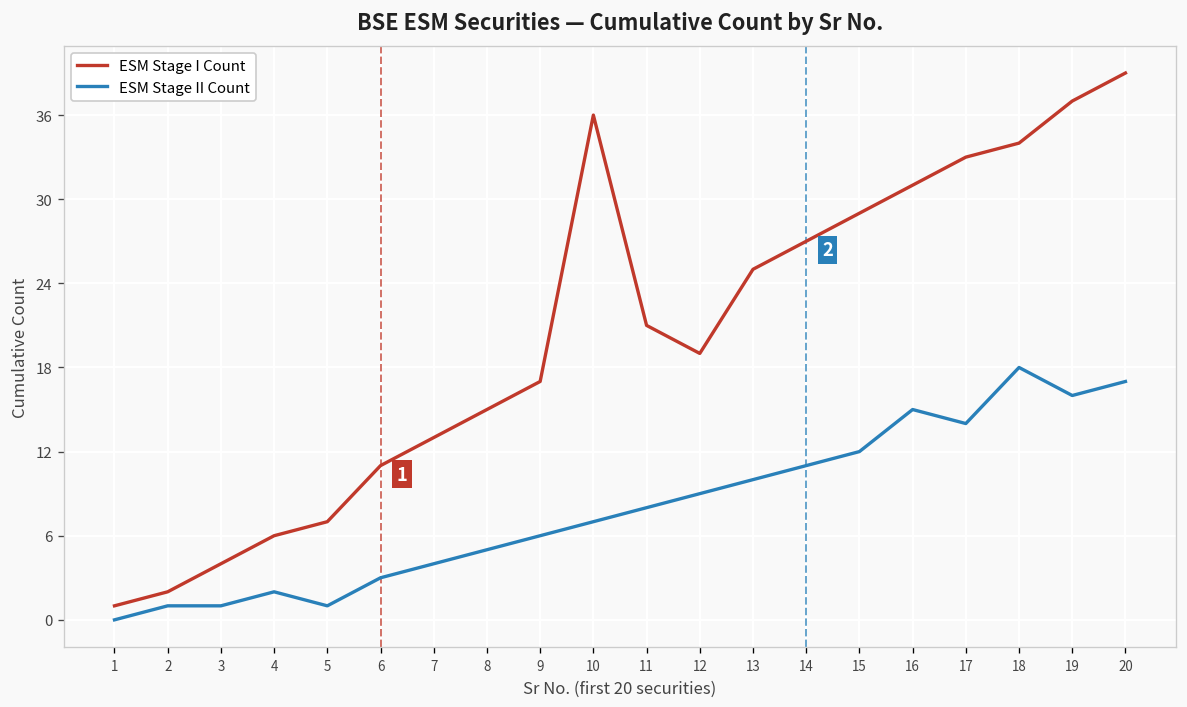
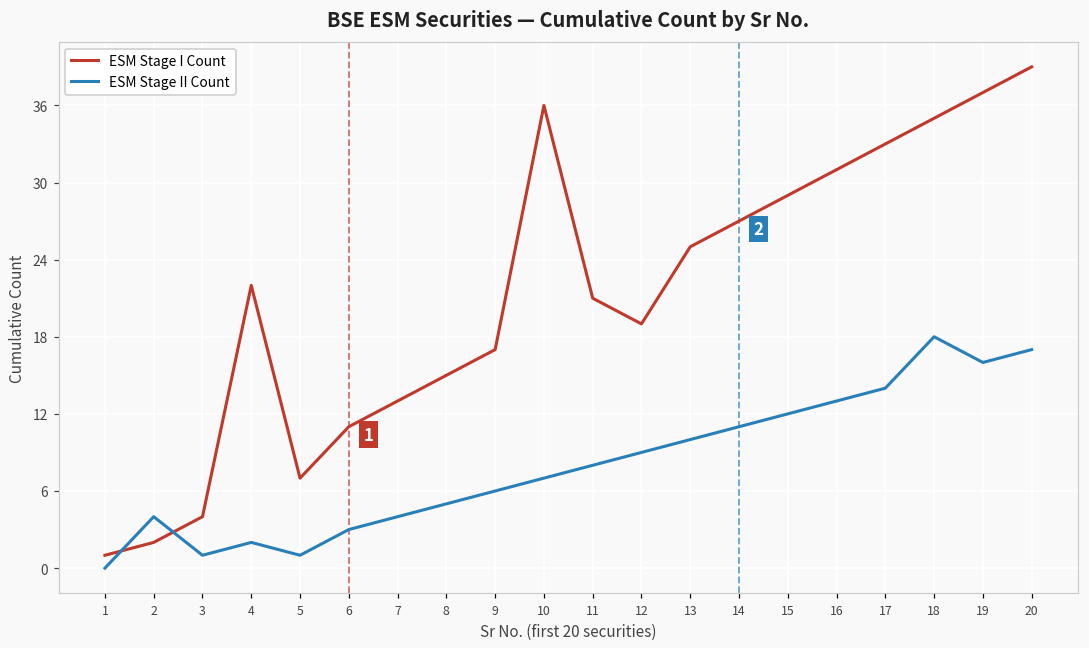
  {
    "ESM Stage I Count": {
      "1": 1,
      "2": 2,
      "3": 4,
-     "4": 6,
+     "4": 22,
      "5": 7,
      "7": 13,
      "8": 15,
      "9": 17,
      "10": 36,
      "11": 21,
      "12": 19,
      "13": 25,
      "15": 29,
      "16": 31,
      "17": 33,
-     "18": 34,
+     "18": 35,
      "19": 37,
      "20": 39
    },
    "ESM Stage II Count": {
      "1": 0,
-     "2": 1,
+     "2": 4,
      "3": 1,
      "4": 2,
      "5": 1,
      "6": 3,
      "7": 4,
      "8": 5,
      "9": 6,
      "10": 7,
      "11": 8,
      "12": 9,
      "13": 10,
      "14": 11,
      "15": 12,
-     "16": 15,
+     "16": 13,
      "17": 14,
      "18": 18,
      "19": 16,
      "20": 17
    }
  }
